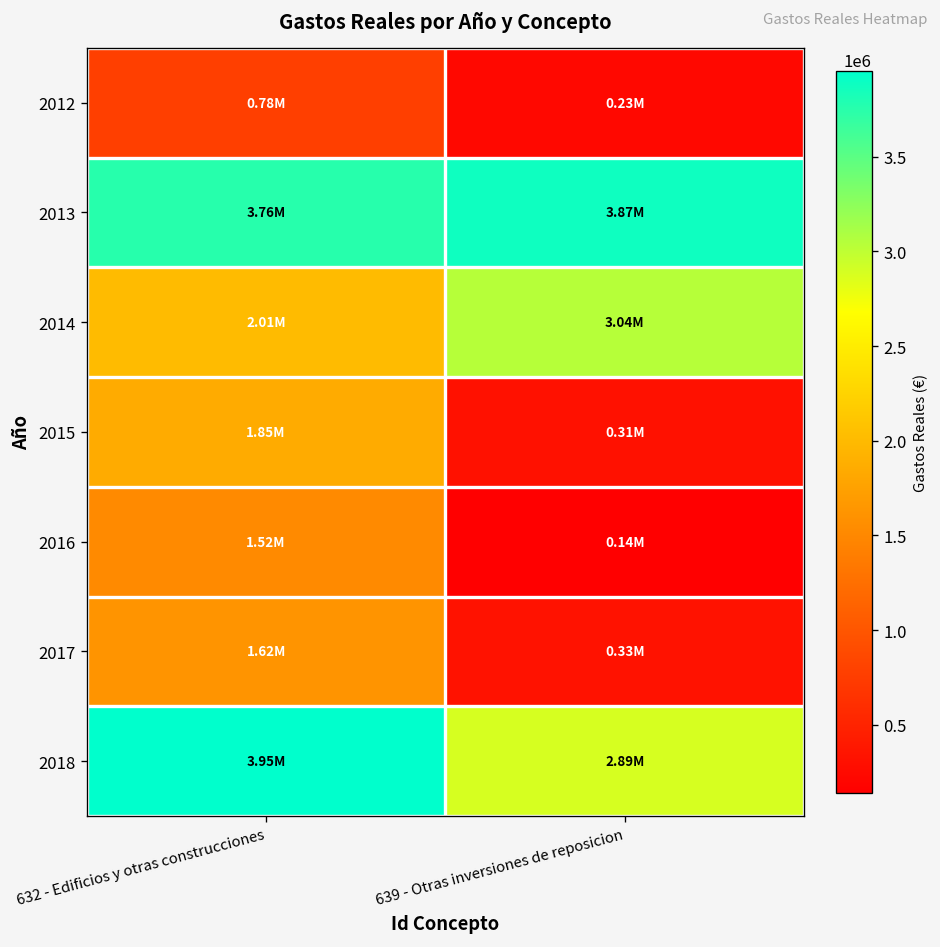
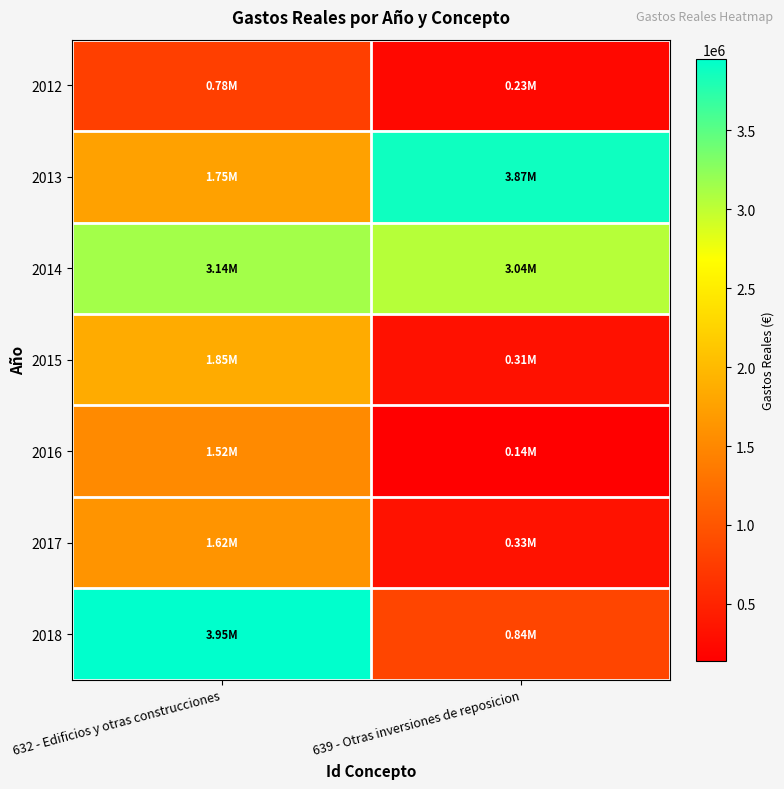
  {
    "2012": {
      "632 - Edificios y otras construcciones": "0.78M",
      "639 - Otras inversiones de reposicion": "0.23M"
    },
    "2013": {
-     "632 - Edificios y otras construcciones": "3.76M",
+     "632 - Edificios y otras construcciones": "1.75M",
      "639 - Otras inversiones de reposicion": "3.87M"
    },
    "2014": {
-     "632 - Edificios y otras construcciones": "2.01M",
+     "632 - Edificios y otras construcciones": "3.14M",
      "639 - Otras inversiones de reposicion": "3.04M"
    },
    "2015": {
      "632 - Edificios y otras construcciones": "1.85M",
      "639 - Otras inversiones de reposicion": "0.31M"
    },
    "2016": {
      "632 - Edificios y otras construcciones": "1.52M",
      "639 - Otras inversiones de reposicion": "0.14M"
    },
    "2017": {
      "632 - Edificios y otras construcciones": "1.62M",
      "639 - Otras inversiones de reposicion": "0.33M"
    },
    "2018": {
      "632 - Edificios y otras construcciones": "3.95M",
-     "639 - Otras inversiones de reposicion": "2.89M"
+     "639 - Otras inversiones de reposicion": "0.84M"
    }
  }
